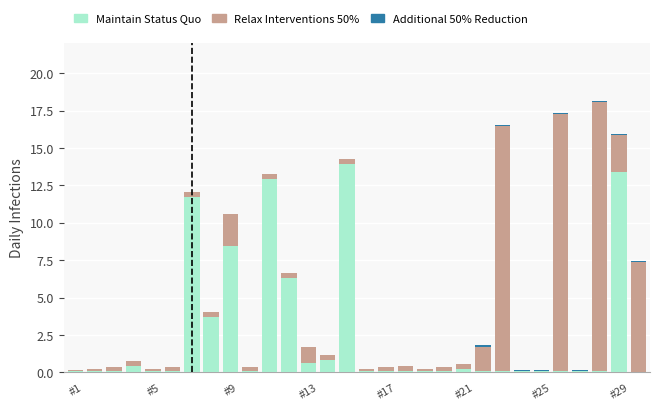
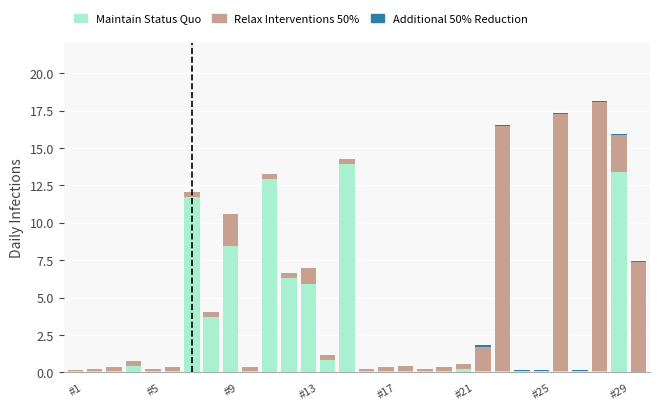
  {
    "Maintain Status Quo": {
      "#9": 8.4,
-     "#13": 0.7,
+     "#13": 5.9,
      "#21": 0.2,
      "#29": 13.4
    },
    "Relax Interventions 50%": {
      "#9": 2.1,
      "#13": 1.1,
      "#17": 0.2,
      "#21": 0.3,
      "#25": 0.0,
      "#29": 2.5
    },
    "Additional 50% Reduction": {
      "#1": 0.0,
      "#5": 0.0,
      "#9": 0.0,
      "#13": 0.0,
      "#17": 0.0,
      "#21": 0.0
    }
  }
